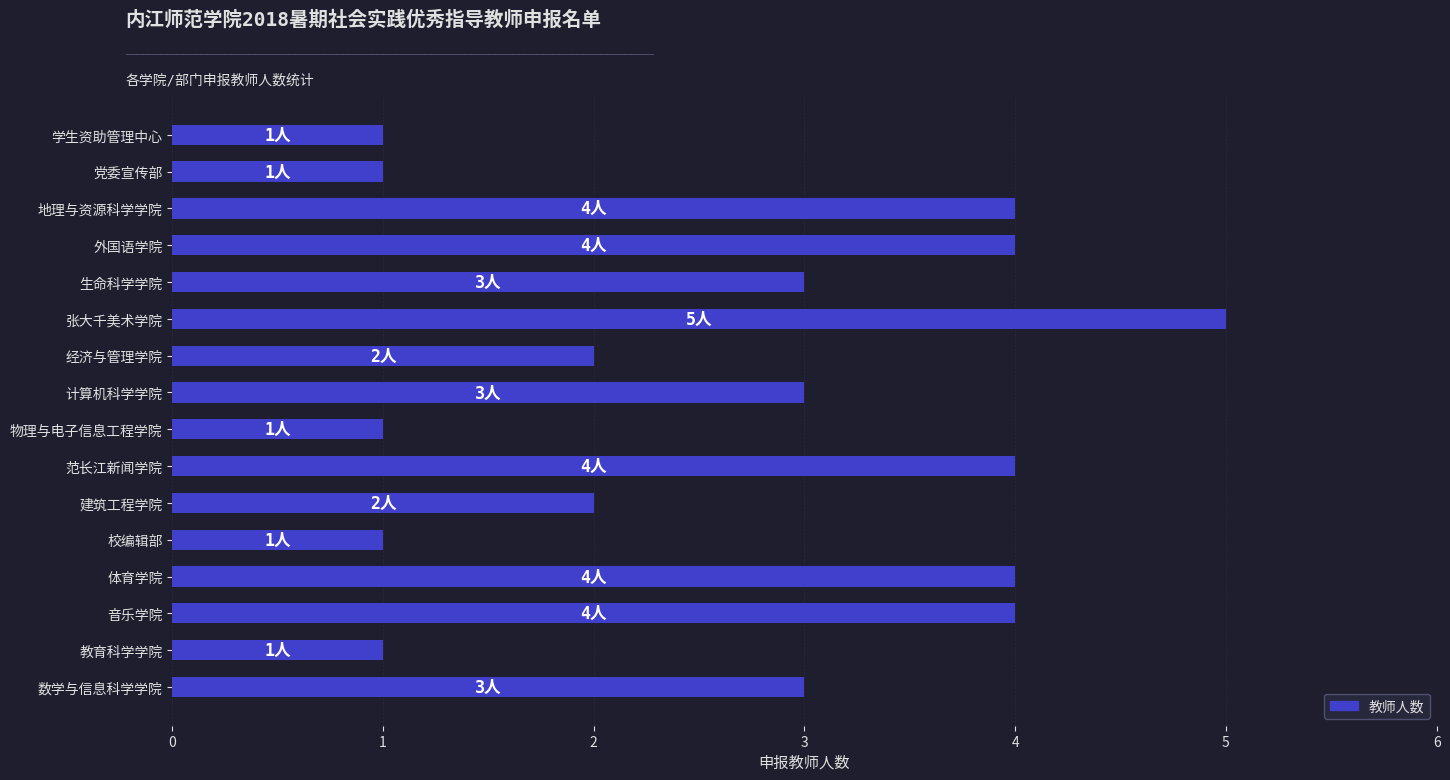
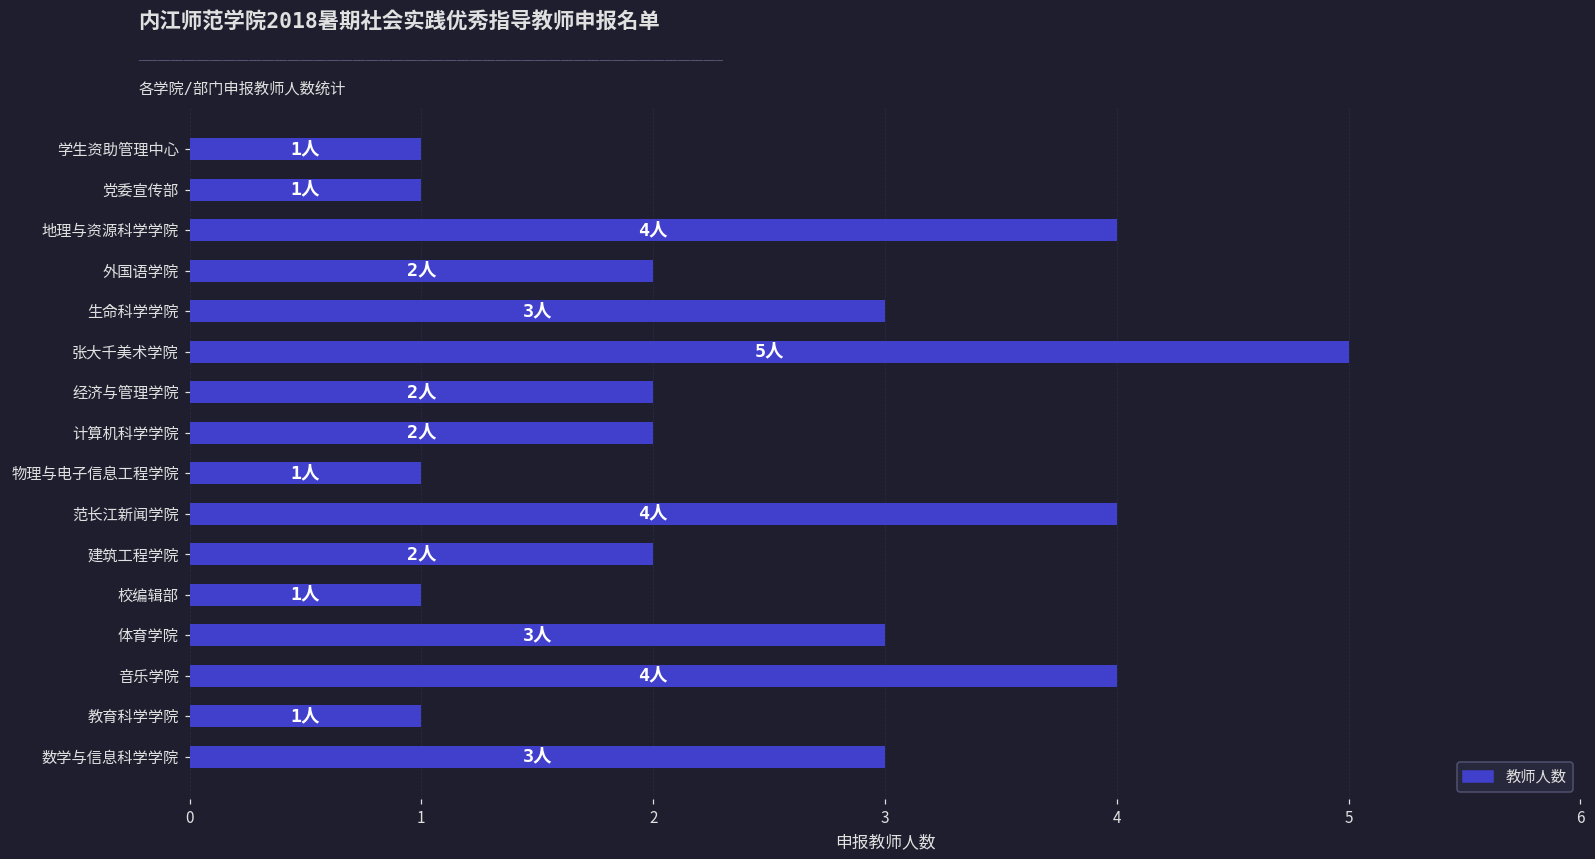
  {
    "学生资助管理中心": "1人",
    "党委宣传部": "1人",
    "地理与资源科学学院": "4人",
-   "外国语学院": "4人",
+   "外国语学院": "2人",
    "生命科学学院": "3人",
    "张大千美术学院": "5人",
    "经济与管理学院": "2人",
-   "计算机科学学院": "3人",
+   "计算机科学学院": "2人",
    "物理与电子信息工程学院": "1人",
    "范长江新闻学院": "4人",
    "建筑工程学院": "2人",
    "校编辑部": "1人",
-   "体育学院": "4人",
+   "体育学院": "3人",
    "音乐学院": "4人",
    "教育科学学院": "1人",
    "数学与信息科学学院": "3人"
  }
